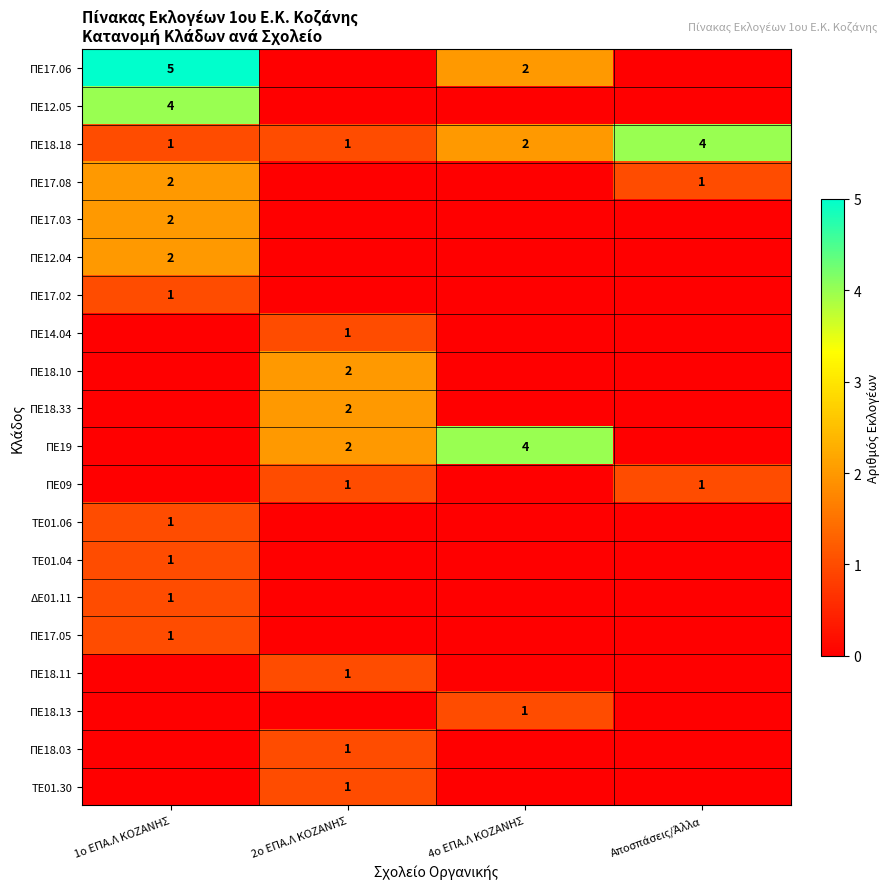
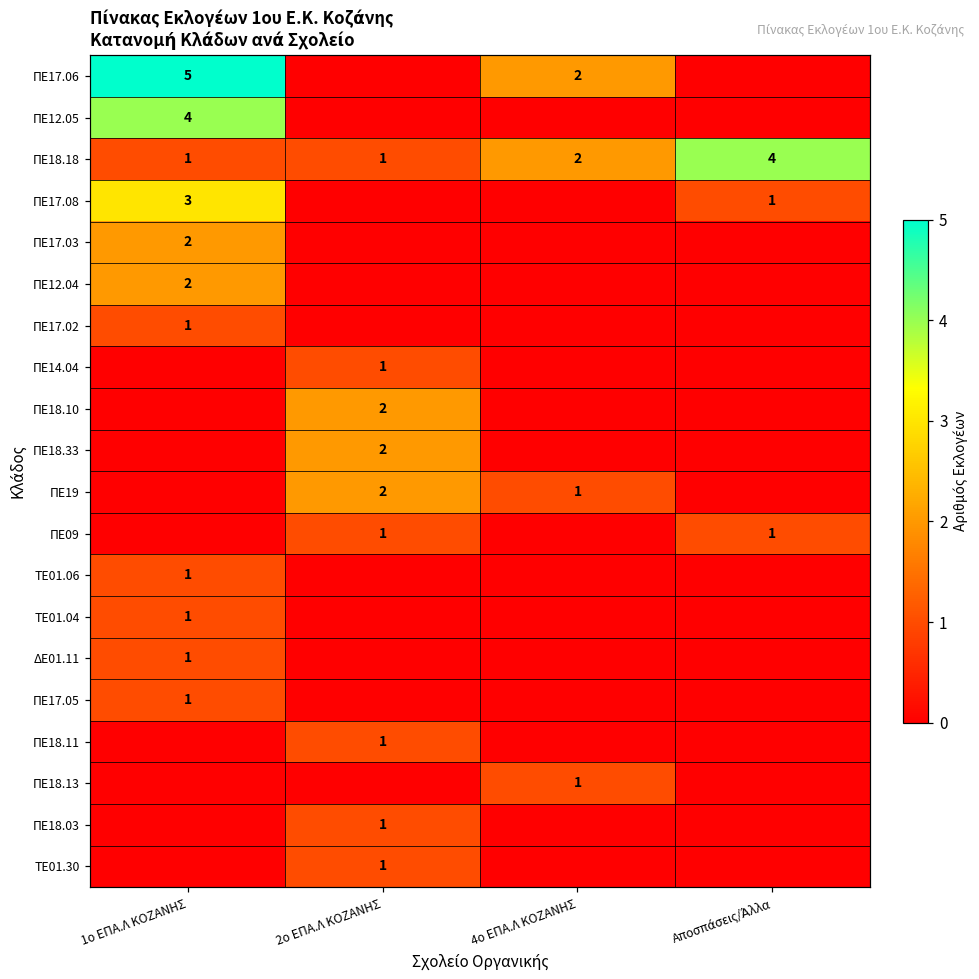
  {
    "ΠΕ17.06": {
      "1ο ΕΠΑ.Λ ΚΟΖΑΝΗΣ": 5,
      "4ο ΕΠΑ.Λ ΚΟΖΑΝΗΣ": 2
    },
    "ΠΕ12.05": {
      "1ο ΕΠΑ.Λ ΚΟΖΑΝΗΣ": 4
    },
    "ΠΕ18.18": {
      "1ο ΕΠΑ.Λ ΚΟΖΑΝΗΣ": 1,
      "2ο ΕΠΑ.Λ ΚΟΖΑΝΗΣ": 1,
      "4ο ΕΠΑ.Λ ΚΟΖΑΝΗΣ": 2,
      "Αποσπάσεις/Άλλα": 4
    },
    "ΠΕ17.08": {
-     "1ο ΕΠΑ.Λ ΚΟΖΑΝΗΣ": 2,
+     "1ο ΕΠΑ.Λ ΚΟΖΑΝΗΣ": 3,
      "Αποσπάσεις/Άλλα": 1
    },
    "ΠΕ17.03": {
      "1ο ΕΠΑ.Λ ΚΟΖΑΝΗΣ": 2
    },
    "ΠΕ12.04": {
      "1ο ΕΠΑ.Λ ΚΟΖΑΝΗΣ": 2
    },
    "ΠΕ17.02": {
      "1ο ΕΠΑ.Λ ΚΟΖΑΝΗΣ": 1
    },
    "ΠΕ14.04": {
      "2ο ΕΠΑ.Λ ΚΟΖΑΝΗΣ": 1
    },
    "ΠΕ18.10": {
      "2ο ΕΠΑ.Λ ΚΟΖΑΝΗΣ": 2
    },
    "ΠΕ18.33": {
      "2ο ΕΠΑ.Λ ΚΟΖΑΝΗΣ": 2
    },
    "ΠΕ19": {
      "2ο ΕΠΑ.Λ ΚΟΖΑΝΗΣ": 2,
-     "4ο ΕΠΑ.Λ ΚΟΖΑΝΗΣ": 4
+     "4ο ΕΠΑ.Λ ΚΟΖΑΝΗΣ": 1
    },
    "ΠΕ09": {
      "2ο ΕΠΑ.Λ ΚΟΖΑΝΗΣ": 1,
      "Αποσπάσεις/Άλλα": 1
    },
    "ΤΕ01.06": {
      "1ο ΕΠΑ.Λ ΚΟΖΑΝΗΣ": 1
    },
    "ΤΕ01.04": {
      "1ο ΕΠΑ.Λ ΚΟΖΑΝΗΣ": 1
    },
    "ΔΕ01.11": {
      "1ο ΕΠΑ.Λ ΚΟΖΑΝΗΣ": 1
    },
    "ΠΕ17.05": {
      "1ο ΕΠΑ.Λ ΚΟΖΑΝΗΣ": 1
    },
    "ΠΕ18.11": {
      "2ο ΕΠΑ.Λ ΚΟΖΑΝΗΣ": 1
    },
    "ΠΕ18.13": {
      "4ο ΕΠΑ.Λ ΚΟΖΑΝΗΣ": 1
    },
    "ΠΕ18.03": {
      "2ο ΕΠΑ.Λ ΚΟΖΑΝΗΣ": 1
    },
    "ΤΕ01.30": {
      "2ο ΕΠΑ.Λ ΚΟΖΑΝΗΣ": 1
    }
  }
